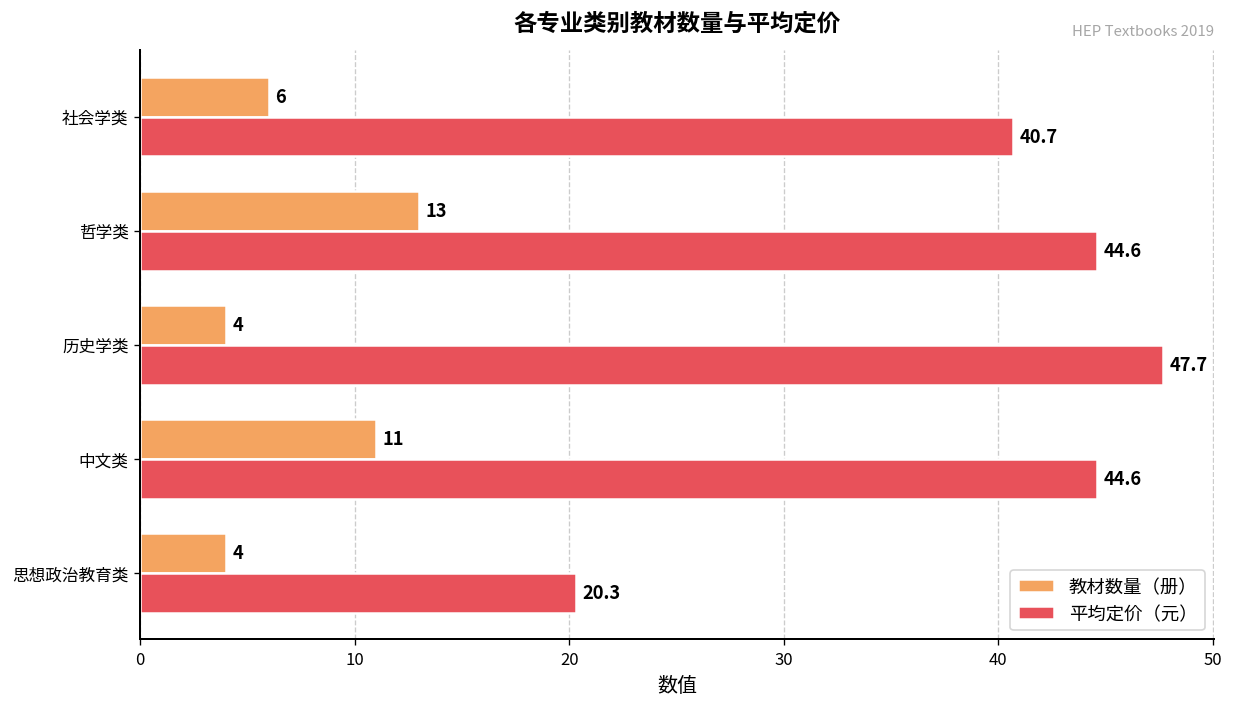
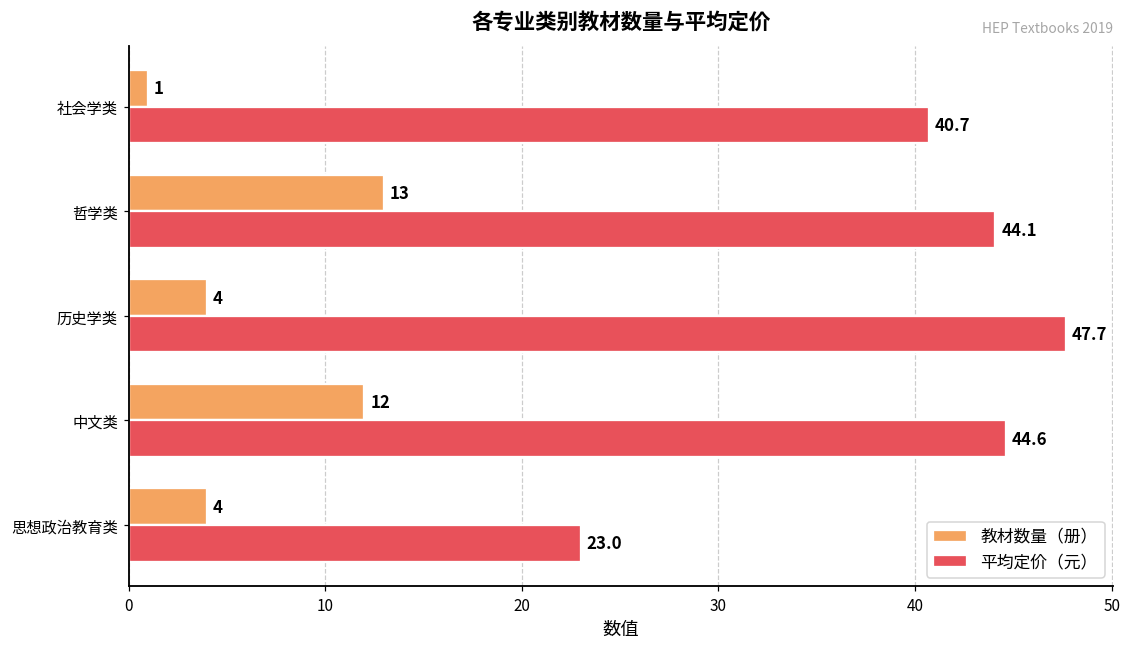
  {
    "教材数量（册）": {
-     "社会学类": 6,
+     "社会学类": 1,
      "哲学类": 13,
      "历史学类": 4,
-     "中文类": 11,
+     "中文类": 12,
      "思想政治教育类": 4
    },
    "平均定价（元）": {
      "社会学类": 40.7,
-     "哲学类": 44.6,
+     "哲学类": 44.1,
      "历史学类": 47.7,
      "中文类": 44.6,
-     "思想政治教育类": 20.3
+     "思想政治教育类": 23.0
    }
  }
